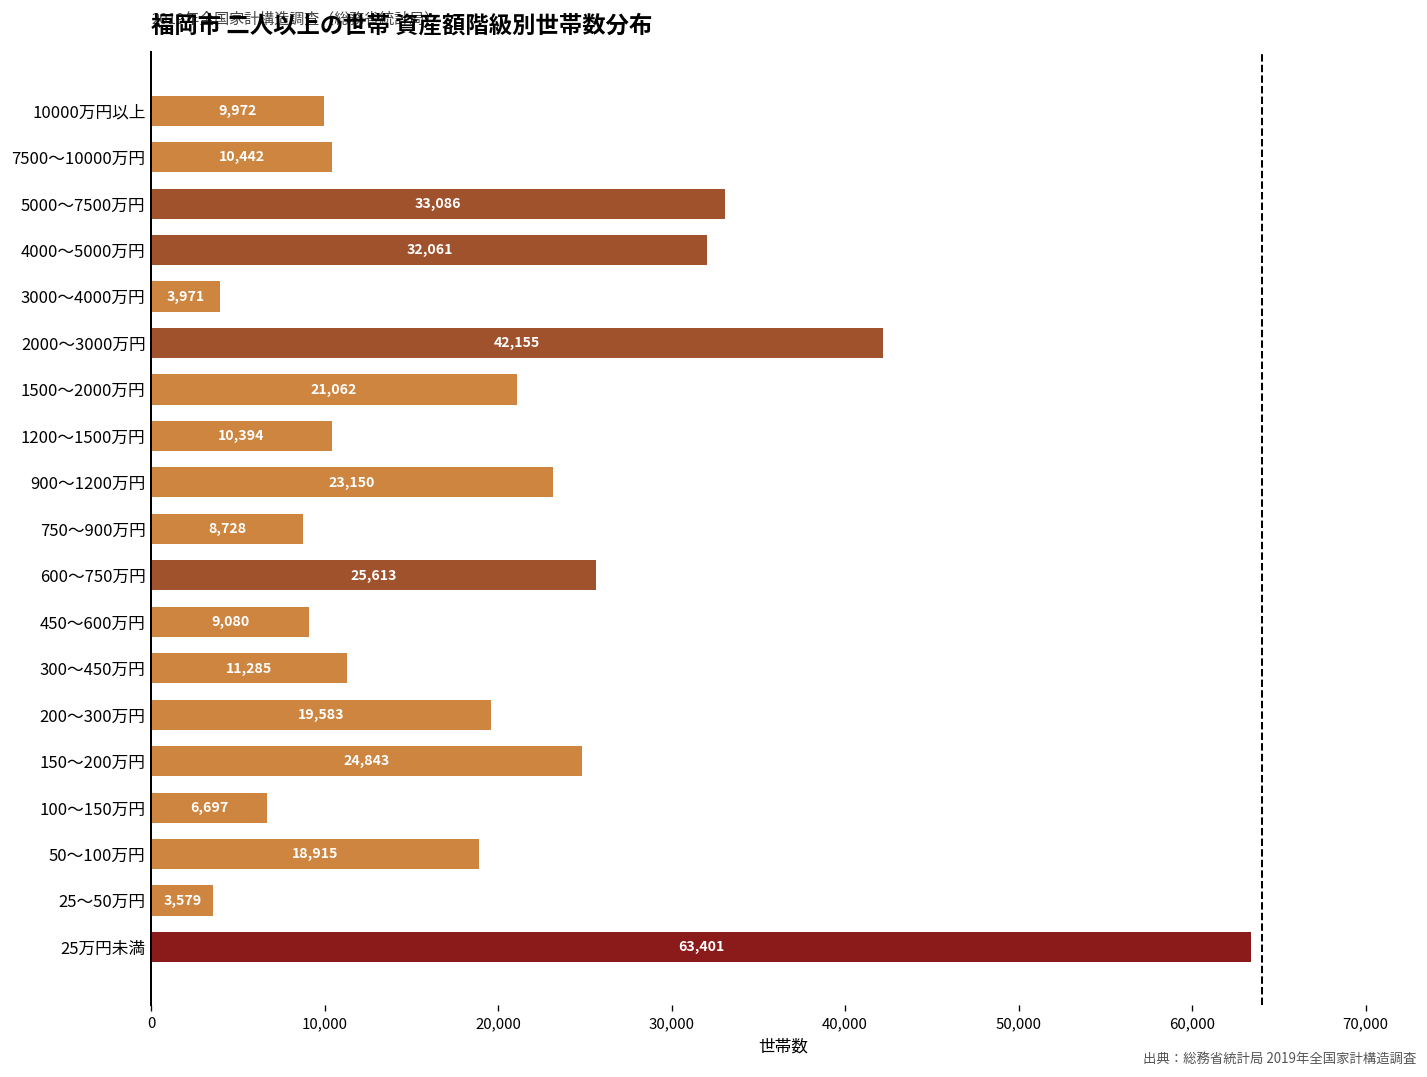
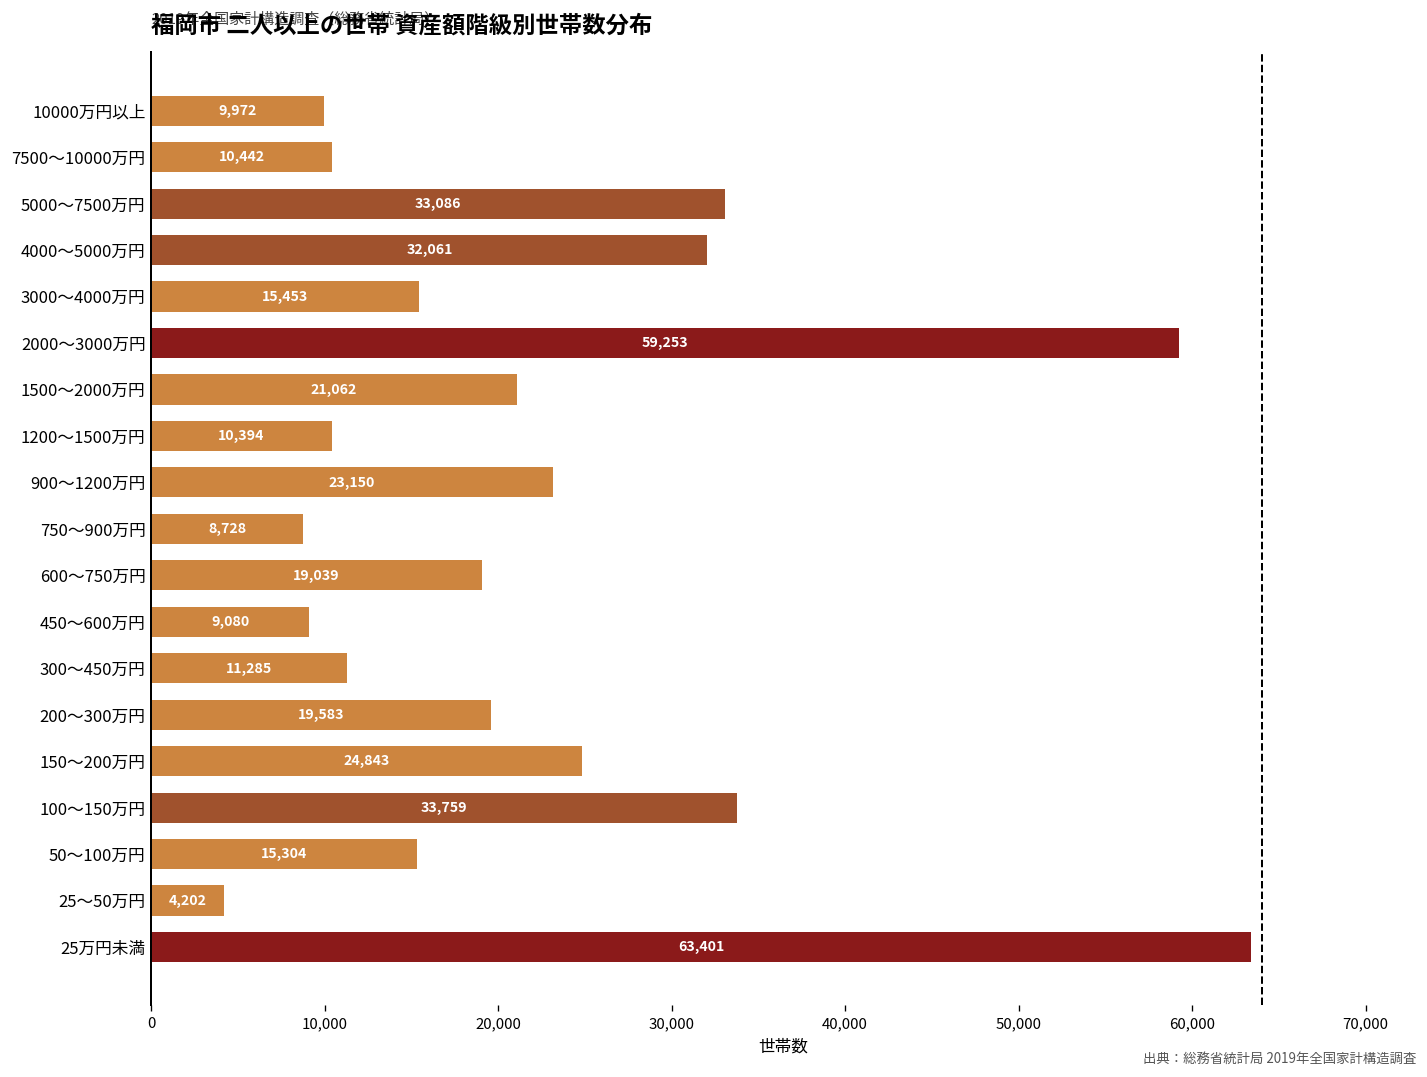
  {
    "10000万円以上": "9,972",
    "7500～10000万円": "10,442",
    "5000～7500万円": "33,086",
    "4000～5000万円": "32,061",
-   "3000～4000万円": "3,971",
-   "2000～3000万円": "42,155",
+   "3000～4000万円": "15,453",
+   "2000～3000万円": "59,253",
    "1500～2000万円": "21,062",
    "1200～1500万円": "10,394",
    "900～1200万円": "23,150",
    "750～900万円": "8,728",
-   "600～750万円": "25,613",
+   "600～750万円": "19,039",
    "450～600万円": "9,080",
    "300～450万円": "11,285",
    "200～300万円": "19,583",
    "150～200万円": "24,843",
-   "100～150万円": "6,697",
-   "50～100万円": "18,915",
-   "25～50万円": "3,579",
+   "100～150万円": "33,759",
+   "50～100万円": "15,304",
+   "25～50万円": "4,202",
    "25万円未満": "63,401"
  }
